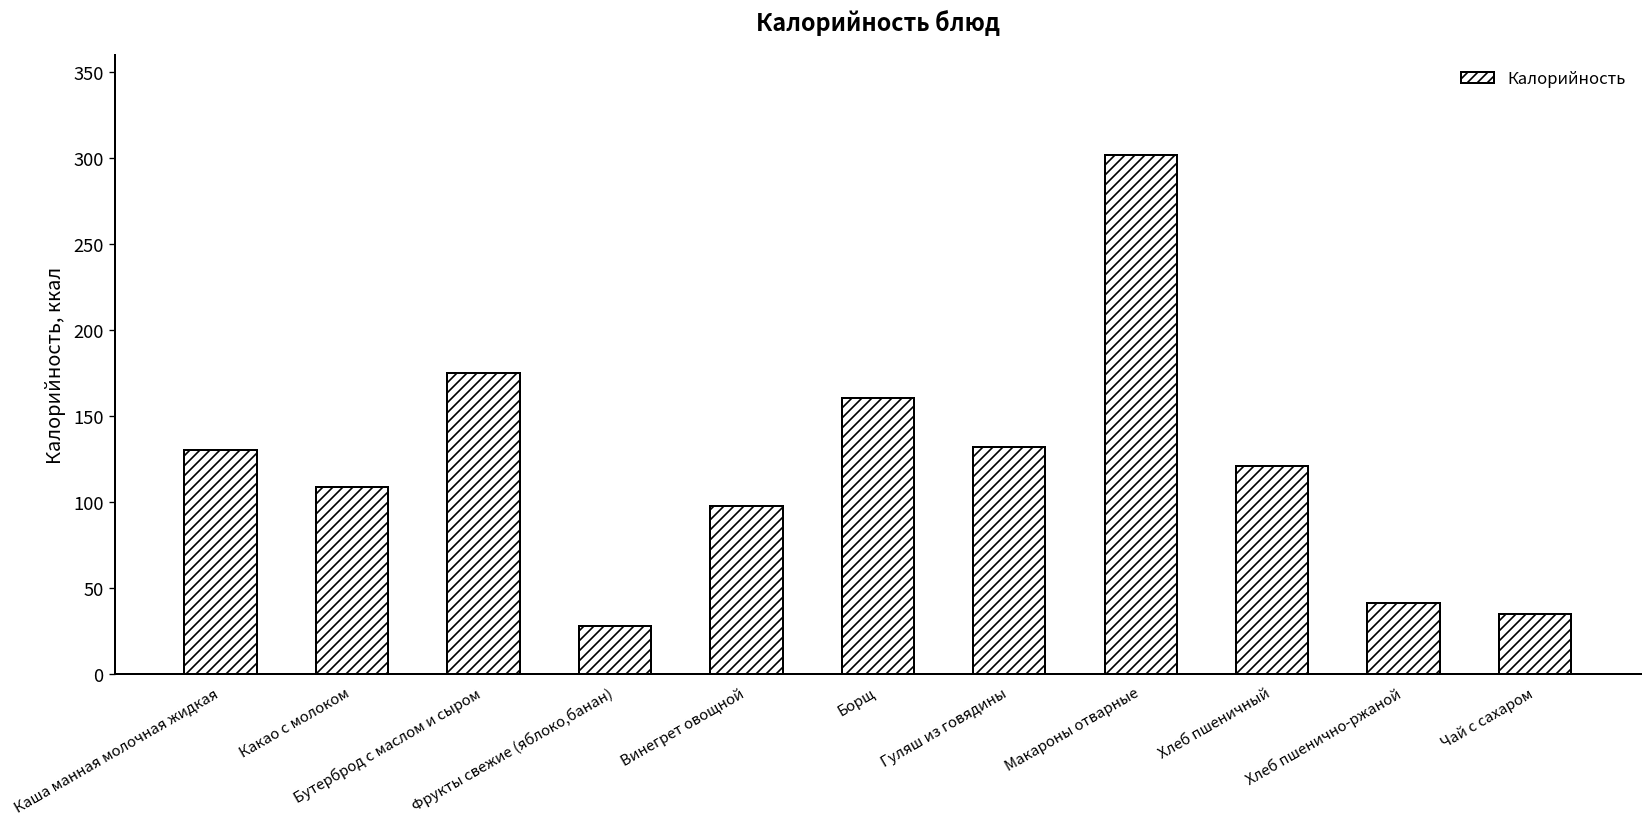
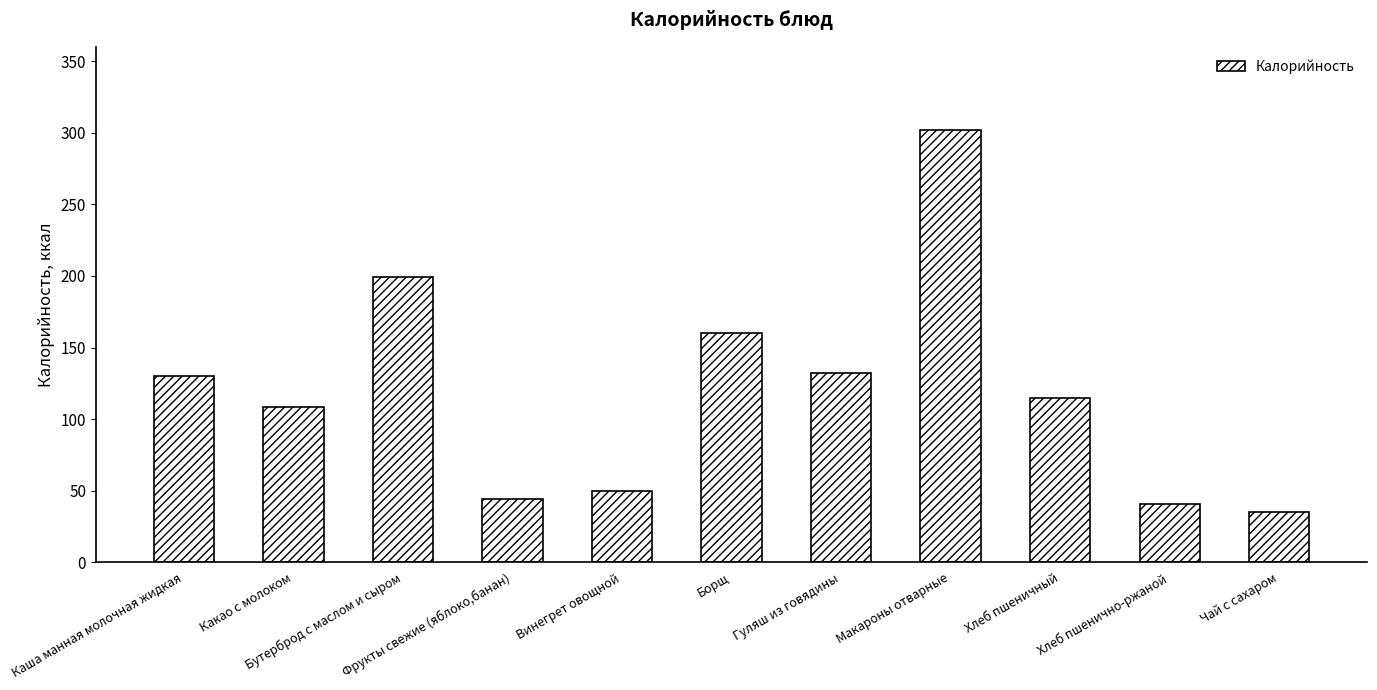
  {
    "Каша манная молочная жидкая": 130,
    "Какао с молоком": 109,
-   "Бутерброд с маслом и сыром": 175,
-   "Фрукты свежие (яблоко,банан)": 28,
-   "Винегрет овощной": 98,
+   "Бутерброд с маслом и сыром": 199,
+   "Фрукты свежие (яблоко,банан)": 44,
+   "Винегрет овощной": 50,
    "Борщ": 160,
    "Гуляш из говядины": 132,
    "Макароны отварные": 302,
-   "Хлеб пшеничный": 121,
+   "Хлеб пшеничный": 115,
    "Хлеб пшенично-ржаной": 41,
    "Чай с сахаром": 35
  }
